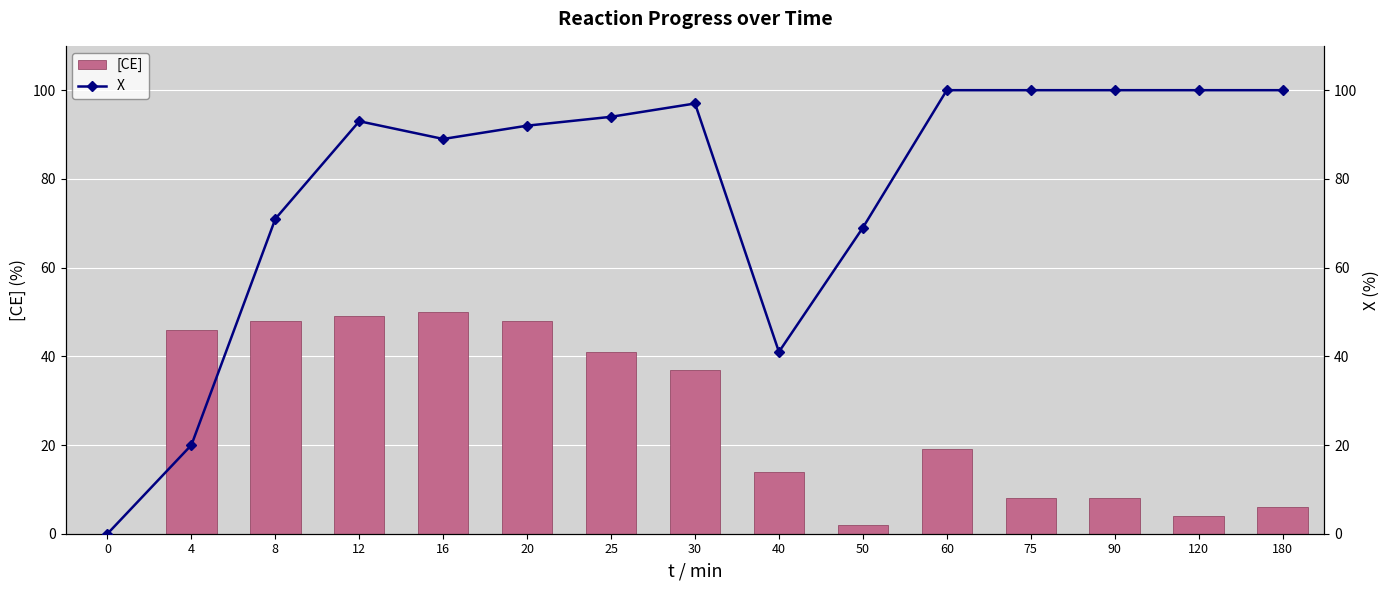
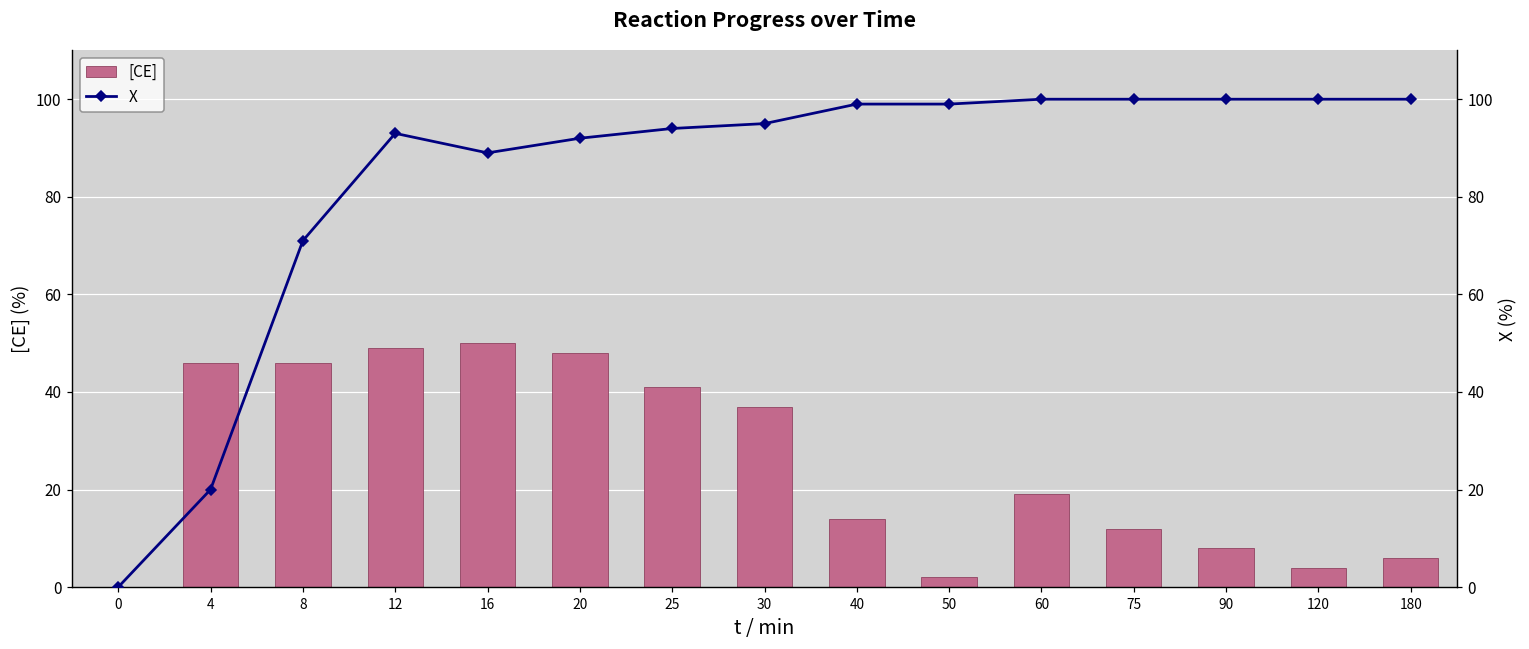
  {
    "[CE]": {
      "0": 0,
      "4": 46,
-     "8": 48,
+     "8": 46,
      "12": 49,
      "16": 50,
      "20": 48,
      "25": 41,
      "30": 37,
      "40": 14,
      "50": 2,
      "60": 19,
-     "75": 8,
+     "75": 12,
      "90": 8,
      "120": 4,
      "180": 6
    },
    "X": {
      "0": 0,
      "4": 20,
      "8": 71,
      "12": 93,
      "16": 89,
      "20": 92,
      "25": 94,
-     "30": 97,
-     "40": 41,
-     "50": 69,
+     "30": 95,
+     "40": 99,
+     "50": 99,
      "60": 100,
      "75": 100,
      "90": 100,
      "120": 100,
      "180": 100
    }
  }
